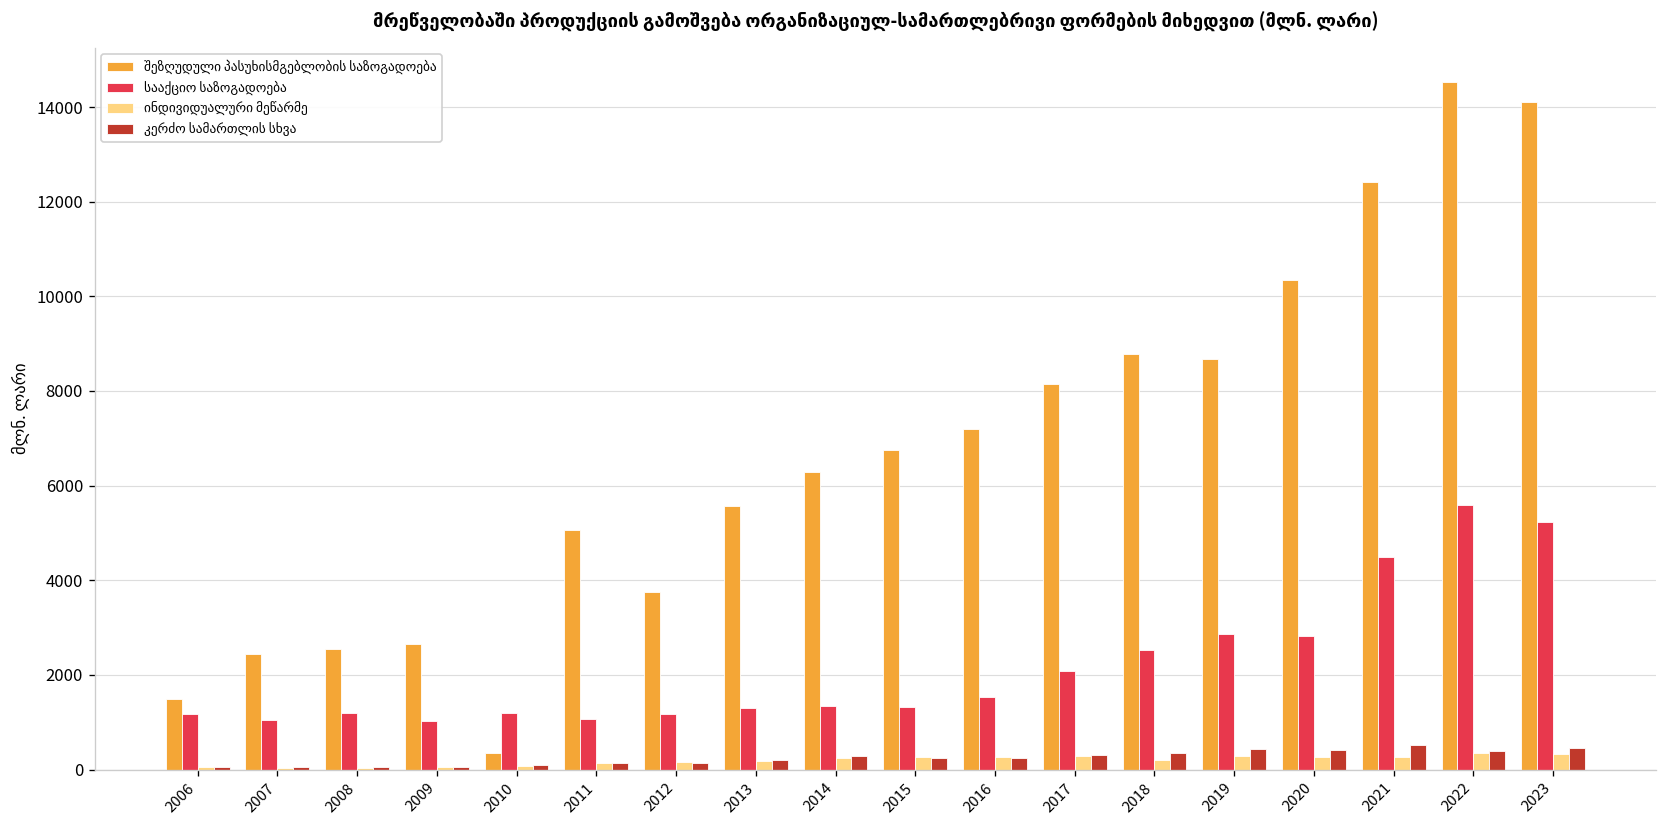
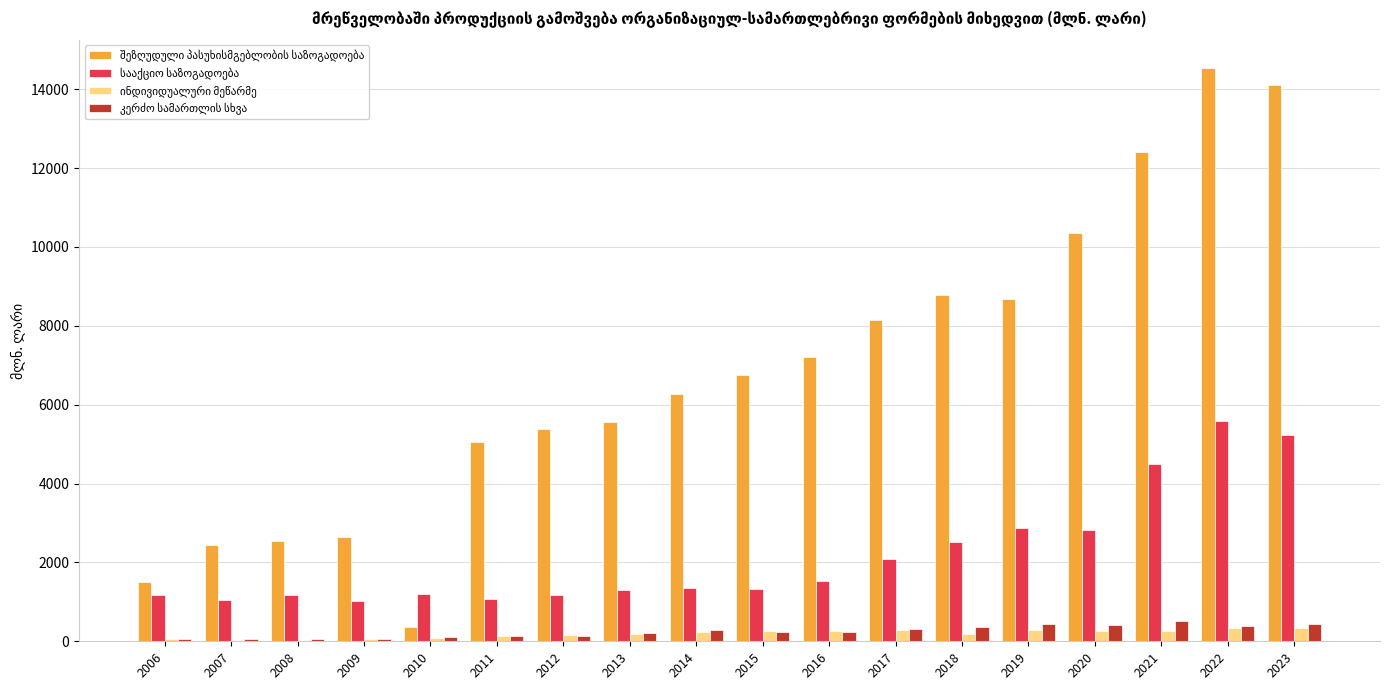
  {
    "შეზღუდული პასუხისმგებლობის საზოგადოება": {
      "2006": 1500,
      "2007": 2400,
      "2008": 2500,
      "2009": 2700,
      "2010": 400,
      "2011": 5100,
-     "2012": 3700,
+     "2012": 5400,
      "2013": 5600,
      "2014": 6300,
      "2015": 6700,
      "2016": 7200,
      "2017": 8100,
      "2018": 8800,
      "2019": 8700,
      "2020": 10300,
      "2021": 12400,
      "2022": 14500,
      "2023": 14100
    },
    "ინდივიდუალური მეწარმე": {
      "2010": 100,
      "2011": 100,
      "2012": 200,
      "2013": 200,
      "2014": 200,
      "2015": 300,
      "2016": 300,
      "2017": 300,
      "2018": 200,
      "2019": 300,
      "2020": 300,
      "2021": 300,
      "2022": 300,
      "2023": 300
    }
  }
